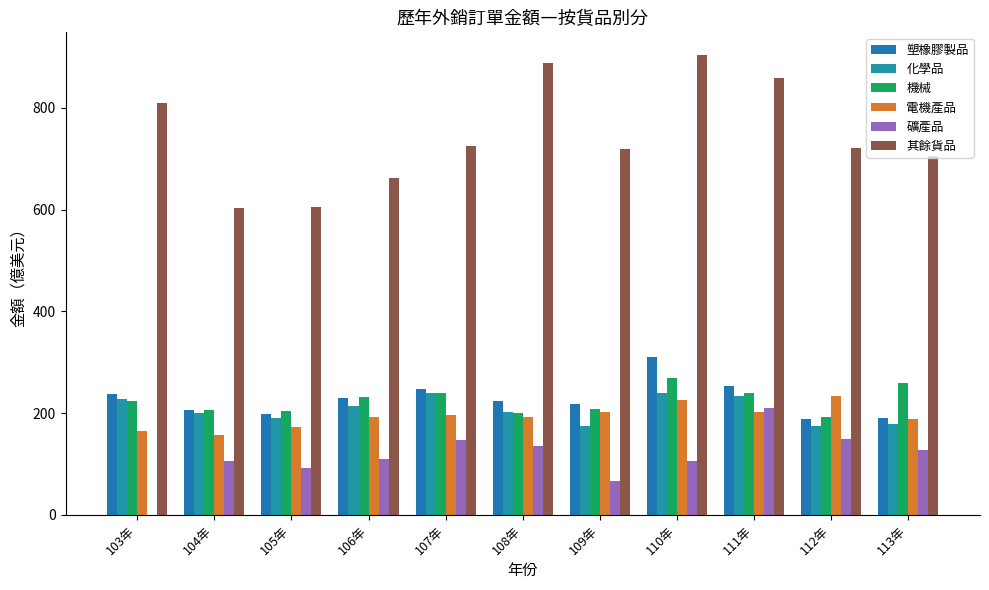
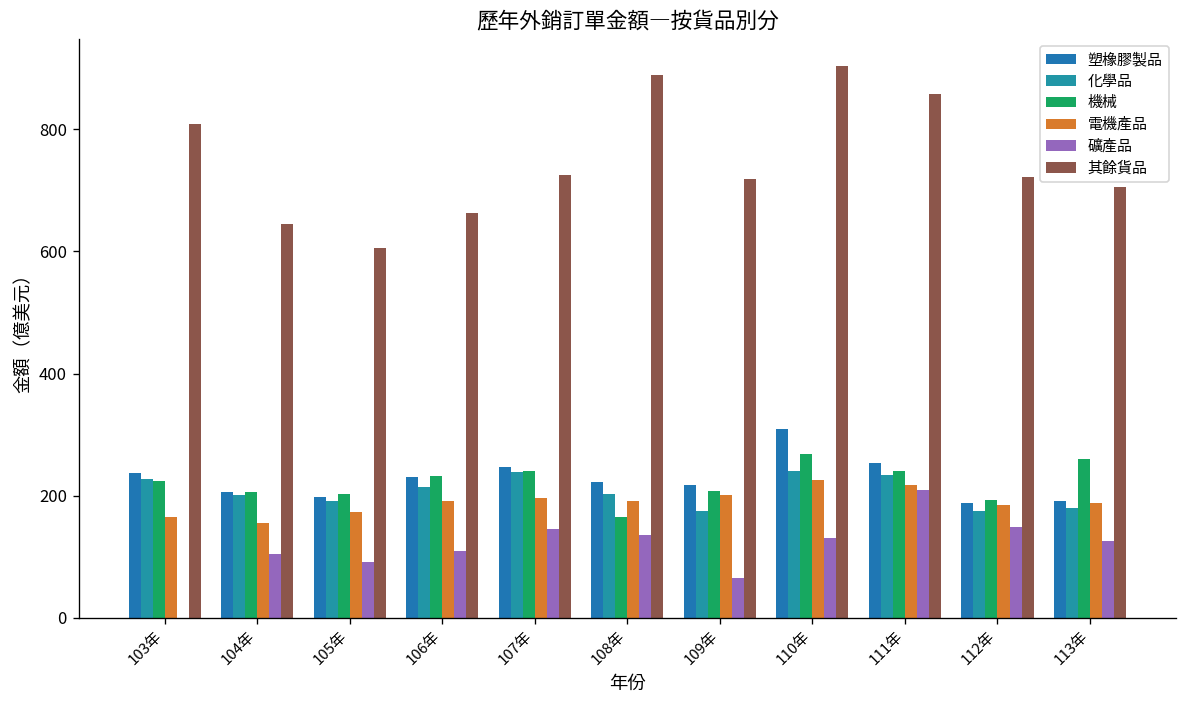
  {
    "機械": {
      "103年": 220,
      "104年": 210,
      "105年": 200,
      "106年": 230,
      "107年": 240,
-     "108年": 200,
+     "108年": 160,
      "109年": 210,
      "110年": 270,
      "111年": 240,
      "112年": 190,
      "113年": 260
    },
    "電機產品": {
      "103年": 160,
      "104年": 160,
      "105年": 170,
      "106年": 190,
      "107年": 200,
      "108年": 190,
      "109年": 200,
      "110年": 230,
-     "111年": 200,
-     "112年": 230,
+     "111年": 220,
+     "112年": 190,
      "113年": 190
    },
    "礦產品": {
      "103年": 0,
      "104年": 100,
      "105年": 90,
      "106年": 110,
      "107年": 150,
      "108年": 140,
      "109年": 70,
-     "110年": 110,
+     "110年": 130,
      "111年": 210,
      "112年": 150,
      "113年": 130
    },
    "其餘貨品": {
      "103年": 810,
-     "104年": 600,
+     "104年": 640,
      "105年": 600,
      "106年": 660,
      "107年": 730,
      "108年": 890,
      "109年": 720,
      "110年": 900,
      "111年": 860,
      "112年": 720
    }
  }
